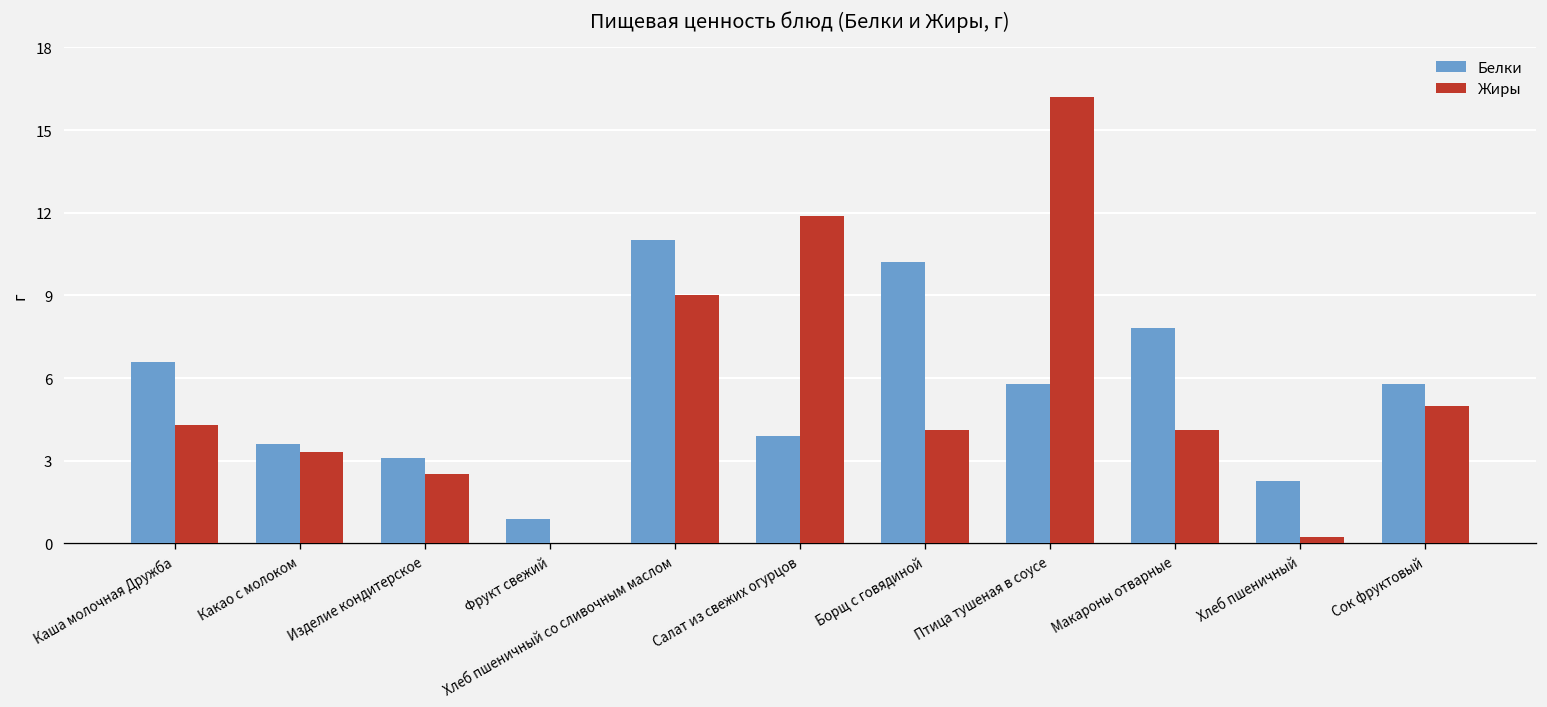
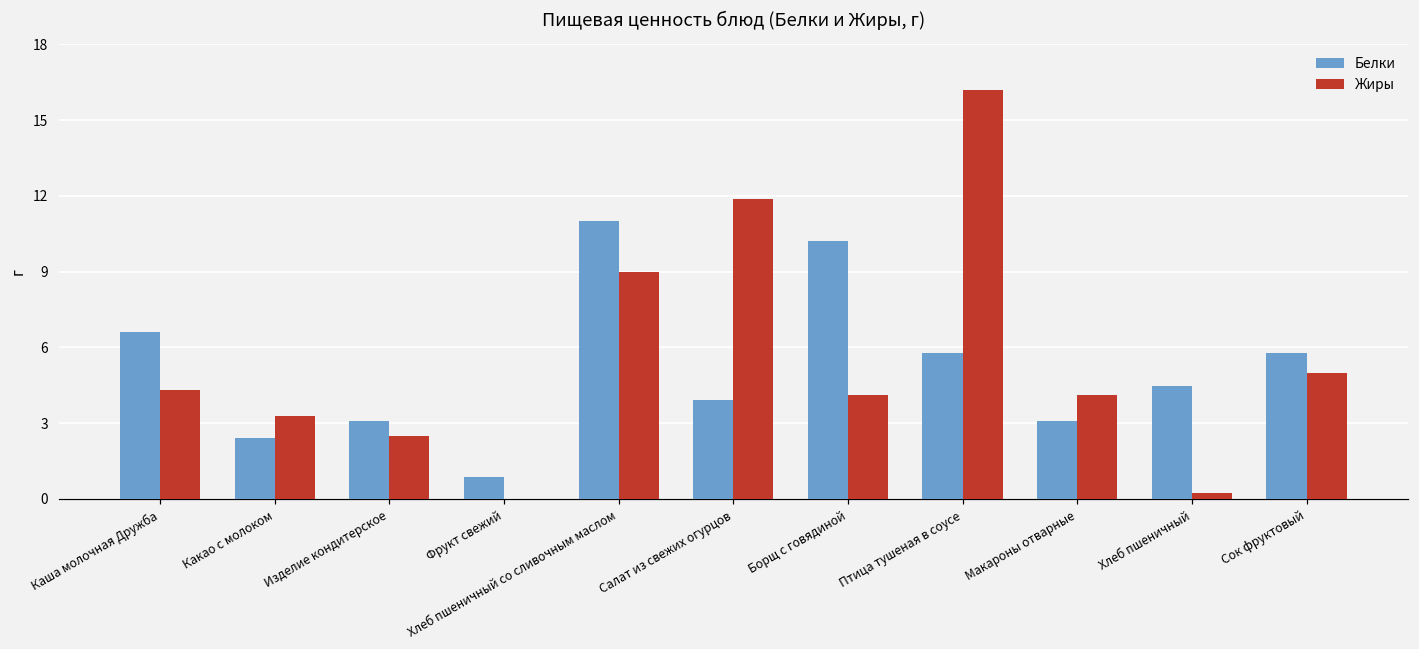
  {
    "Белки": {
      "Каша молочная Дружба": 6.6,
-     "Какао с молоком": 3.6,
+     "Какао с молоком": 2.4,
      "Изделие кондитерское": 3.1,
      "Фрукт свежий": 0.9,
      "Хлеб пшеничный со сливочным маслом": 11.0,
      "Салат из свежих огурцов": 3.9,
      "Борщ с говядиной": 10.2,
      "Птица тушеная в соусе": 5.8,
-     "Макароны отварные": 7.8,
-     "Хлеб пшеничный": 2.3,
+     "Макароны отварные": 3.1,
+     "Хлеб пшеничный": 4.5,
      "Сок фруктовый": 5.8
    },
    "Жиры": {
      "Каша молочная Дружба": 4.3,
      "Какао с молоком": 3.3,
      "Изделие кондитерское": 2.5,
      "Фрукт свежий": 0.0,
      "Хлеб пшеничный со сливочным маслом": 9.0,
      "Салат из свежих огурцов": 11.9,
      "Борщ с говядиной": 4.1,
      "Птица тушеная в соусе": 16.2,
      "Макароны отварные": 4.1,
      "Хлеб пшеничный": 0.2,
      "Сок фруктовый": 5.0
    }
  }
